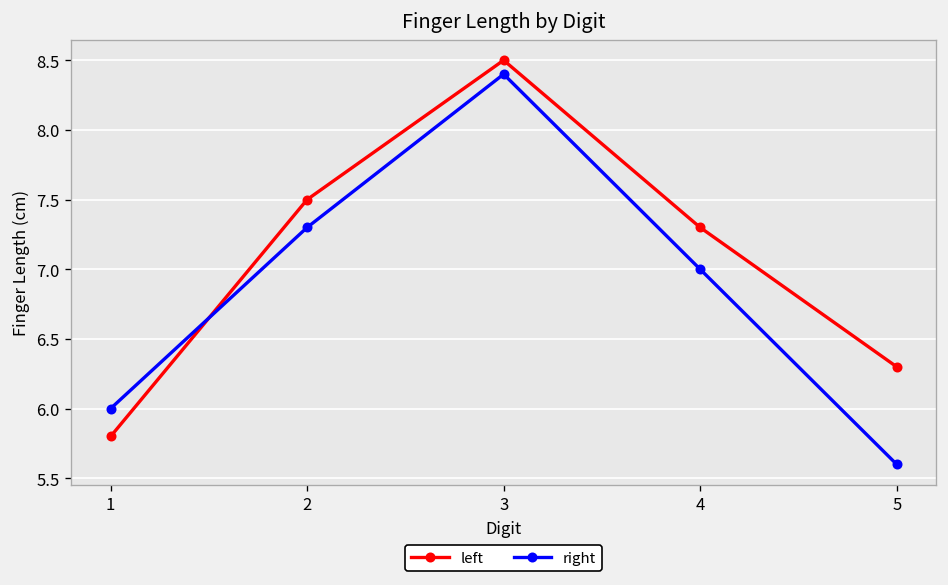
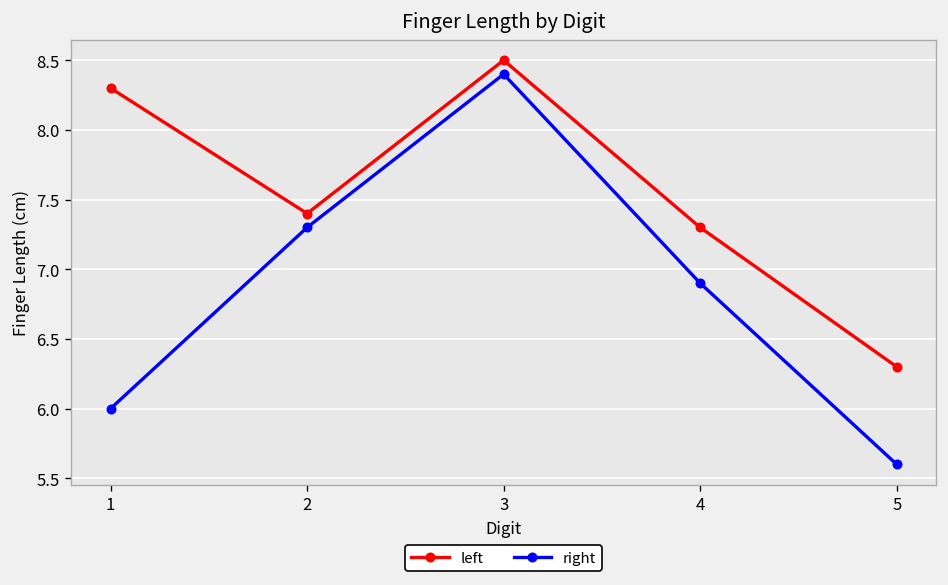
  {
    "left": {
-     "1": 5.8,
-     "2": 7.5,
+     "1": 8.3,
+     "2": 7.4,
      "3": 8.5,
      "4": 7.3,
      "5": 6.3
    },
    "right": {
      "1": 6.0,
      "2": 7.3,
      "3": 8.4,
-     "4": 7.0,
+     "4": 6.9,
      "5": 5.6
    }
  }
